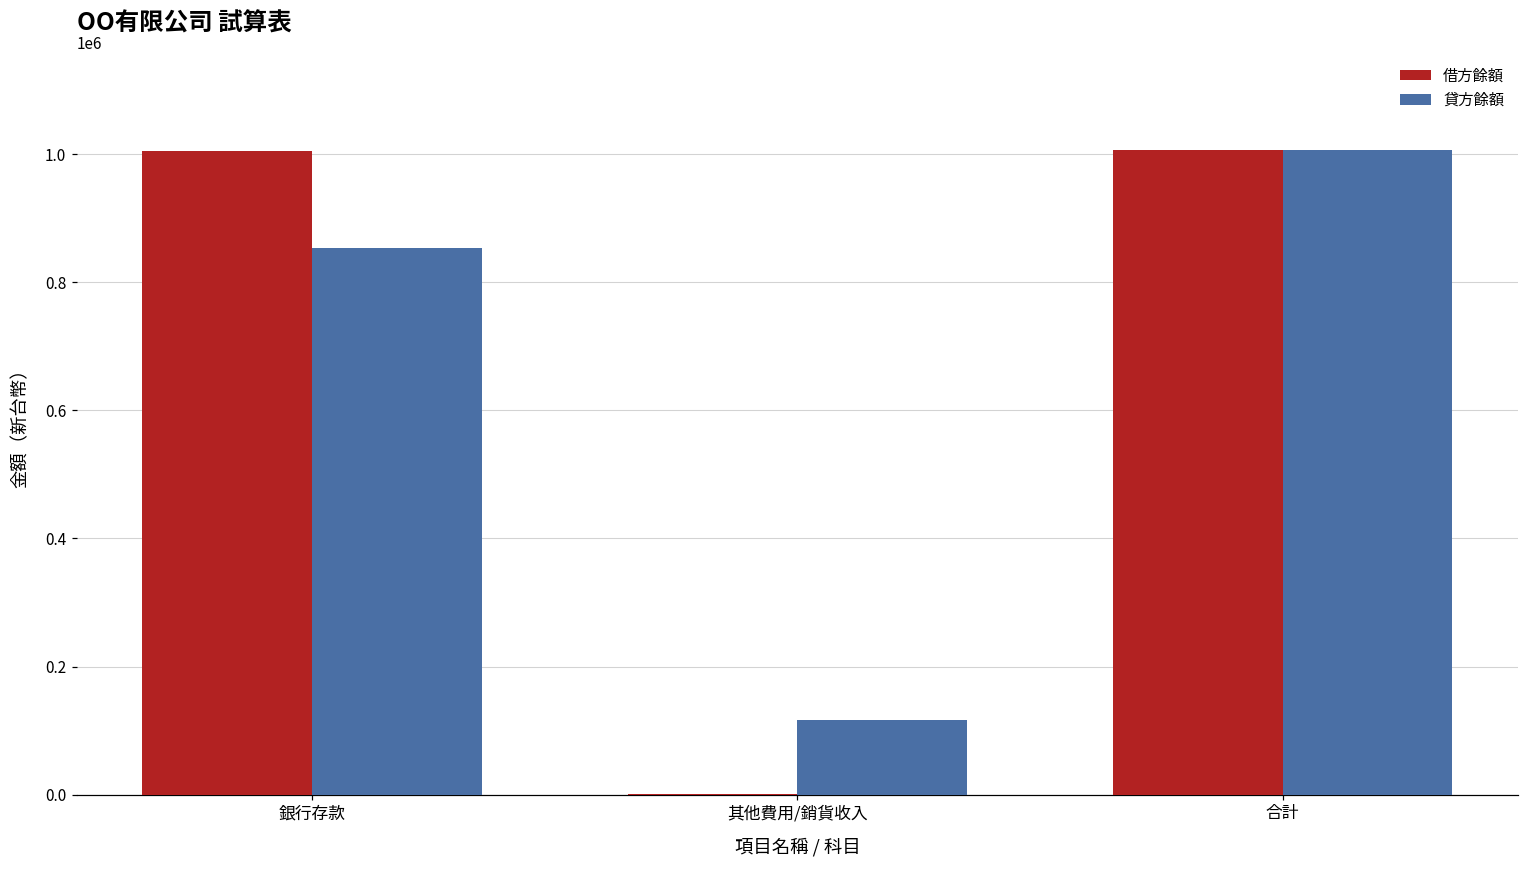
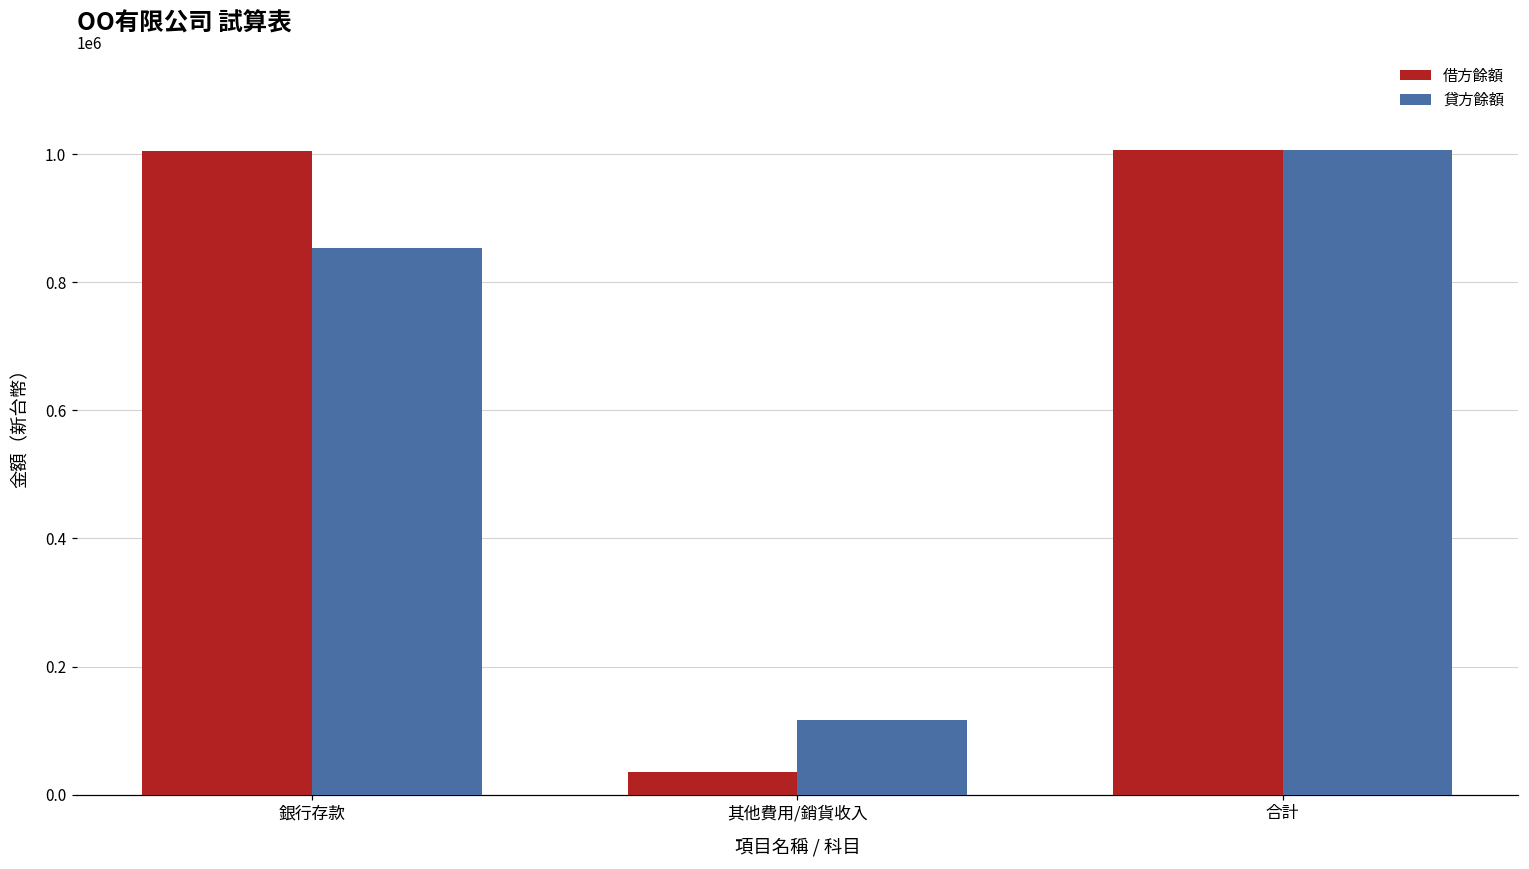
  {
    "借方餘額": {
      "銀行存款": 1010000,
-     "其他費用/銷貨收入": 0,
+     "其他費用/銷貨收入": 40000,
      "合計": 1010000
    },
    "貸方餘額": {
      "銀行存款": 850000,
      "其他費用/銷貨收入": 120000,
      "合計": 1010000
    }
  }
